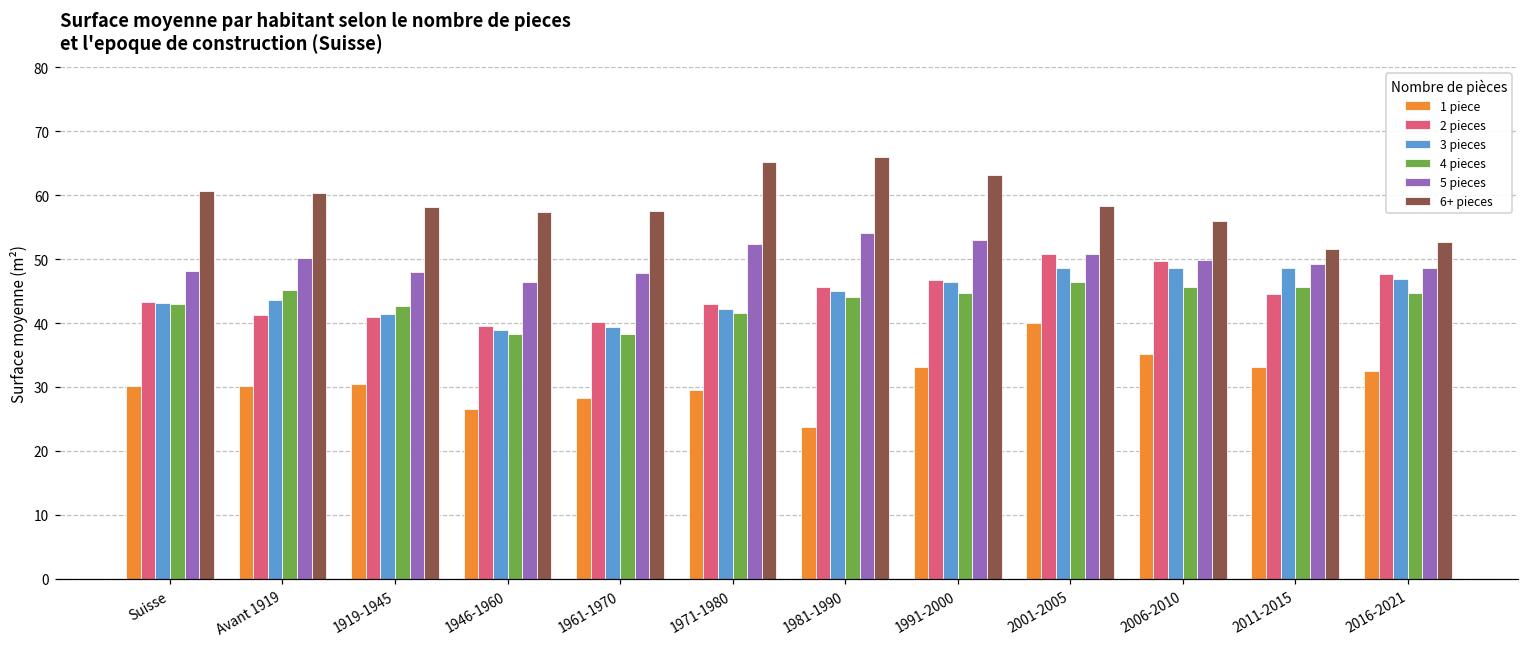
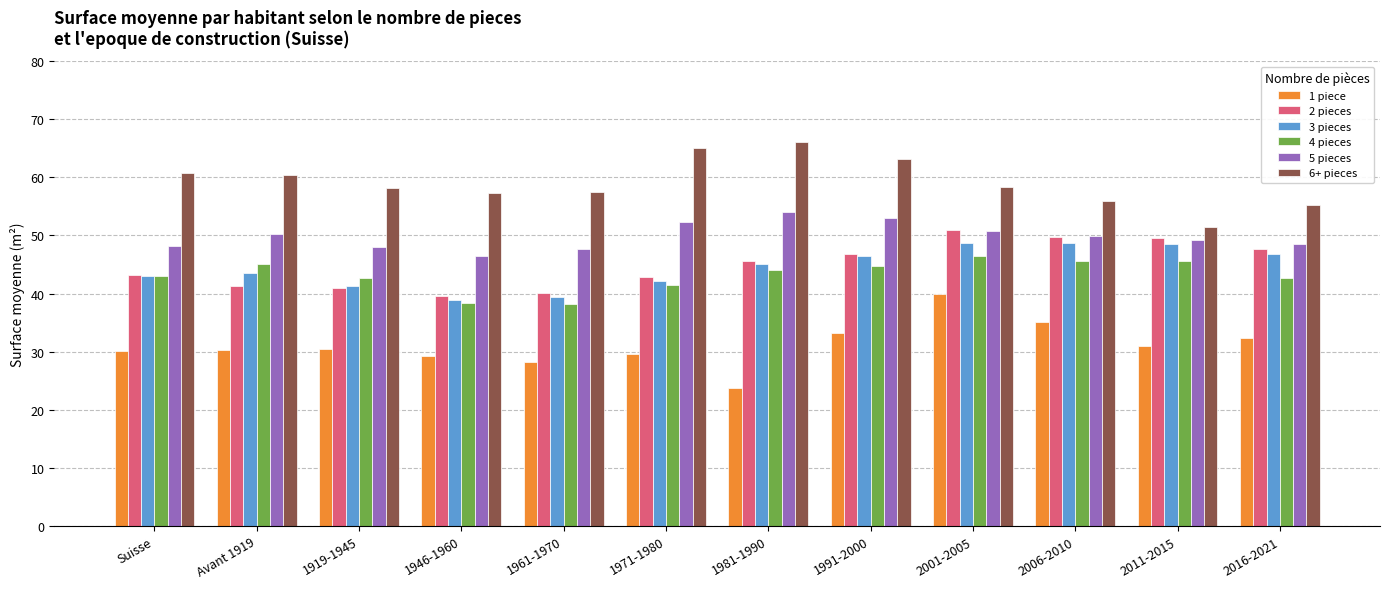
  {
    "1 piece": {
      "Suisse": 30,
      "Avant 1919": 30,
      "1919-1945": 31,
-     "1946-1960": 27,
+     "1946-1960": 29,
      "1961-1970": 28,
      "1971-1980": 30,
      "1981-1990": 24,
      "1991-2000": 33,
      "2001-2005": 40,
      "2006-2010": 35,
-     "2011-2015": 33,
+     "2011-2015": 31,
      "2016-2021": 32
    },
    "2 pieces": {
      "Suisse": 43,
      "Avant 1919": 41,
      "1919-1945": 41,
      "1946-1960": 40,
      "1961-1970": 40,
      "1971-1980": 43,
      "1981-1990": 46,
      "1991-2000": 47,
      "2001-2005": 51,
      "2006-2010": 50,
-     "2011-2015": 45,
+     "2011-2015": 49,
      "2016-2021": 48
    },
    "3 pieces": {
      "Suisse": 43,
      "Avant 1919": 44,
      "1919-1945": 41,
      "1946-1960": 39,
      "1961-1970": 39,
      "1971-1980": 42,
      "1981-1990": 45,
      "1991-2000": 46,
      "2001-2005": 49,
      "2006-2010": 49,
      "2011-2015": 49,
      "2016-2021": 47
    },
    "4 pieces": {
      "Suisse": 43,
      "Avant 1919": 45,
      "1919-1945": 43,
      "1946-1960": 38,
      "1961-1970": 38,
      "1971-1980": 42,
      "1981-1990": 44,
      "1991-2000": 45,
      "2001-2005": 46,
      "2006-2010": 46,
      "2011-2015": 46,
-     "2016-2021": 45
+     "2016-2021": 43
    },
    "5 pieces": {
      "Suisse": 48,
      "Avant 1919": 50,
      "1919-1945": 48,
      "1946-1960": 46,
      "1961-1970": 48,
      "1971-1980": 52,
      "1981-1990": 54,
      "1991-2000": 53,
      "2001-2005": 51,
      "2006-2010": 50,
      "2011-2015": 49,
      "2016-2021": 49
    },
    "6+ pieces": {
      "Suisse": 61,
      "Avant 1919": 60,
      "1919-1945": 58,
      "1946-1960": 57,
      "1961-1970": 58,
      "1971-1980": 65,
      "1981-1990": 66,
      "1991-2000": 63,
      "2001-2005": 58,
      "2006-2010": 56,
      "2011-2015": 52,
-     "2016-2021": 53
+     "2016-2021": 55
    }
  }
